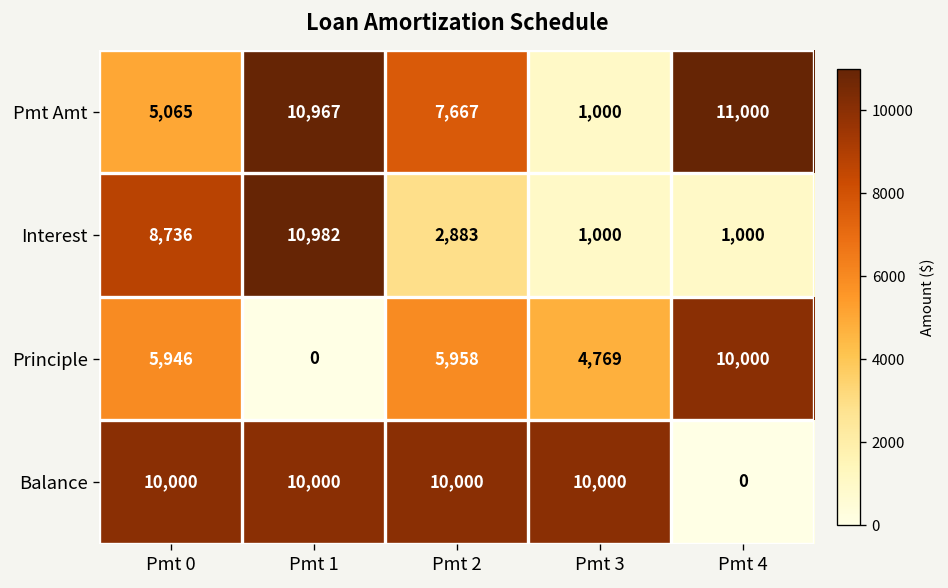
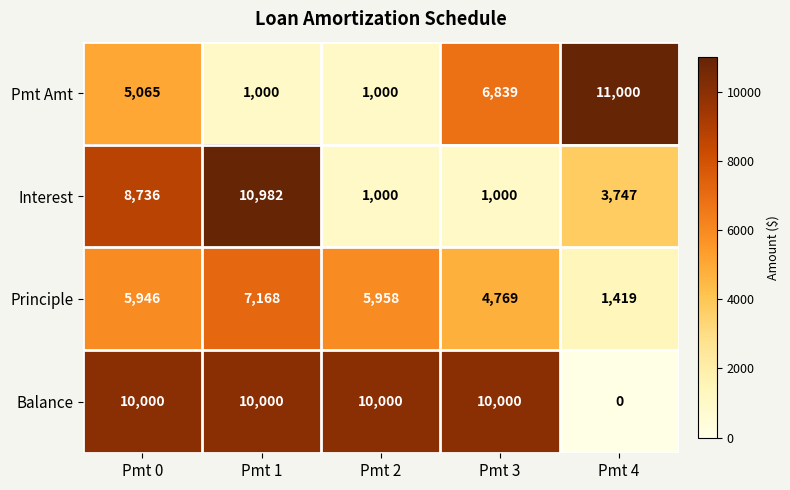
  {
    "Pmt Amt": {
      "Pmt 0": "5,065",
-     "Pmt 1": "10,967",
-     "Pmt 2": "7,667",
-     "Pmt 3": "1,000",
+     "Pmt 1": "1,000",
+     "Pmt 2": "1,000",
+     "Pmt 3": "6,839",
      "Pmt 4": "11,000"
    },
    "Interest": {
      "Pmt 0": "8,736",
      "Pmt 1": "10,982",
-     "Pmt 2": "2,883",
+     "Pmt 2": "1,000",
      "Pmt 3": "1,000",
-     "Pmt 4": "1,000"
+     "Pmt 4": "3,747"
    },
    "Principle": {
      "Pmt 0": "5,946",
-     "Pmt 1": "0",
+     "Pmt 1": "7,168",
      "Pmt 2": "5,958",
      "Pmt 3": "4,769",
-     "Pmt 4": "10,000"
+     "Pmt 4": "1,419"
    },
    "Balance": {
      "Pmt 0": "10,000",
      "Pmt 1": "10,000",
      "Pmt 2": "10,000",
      "Pmt 3": "10,000",
      "Pmt 4": "0"
    }
  }
